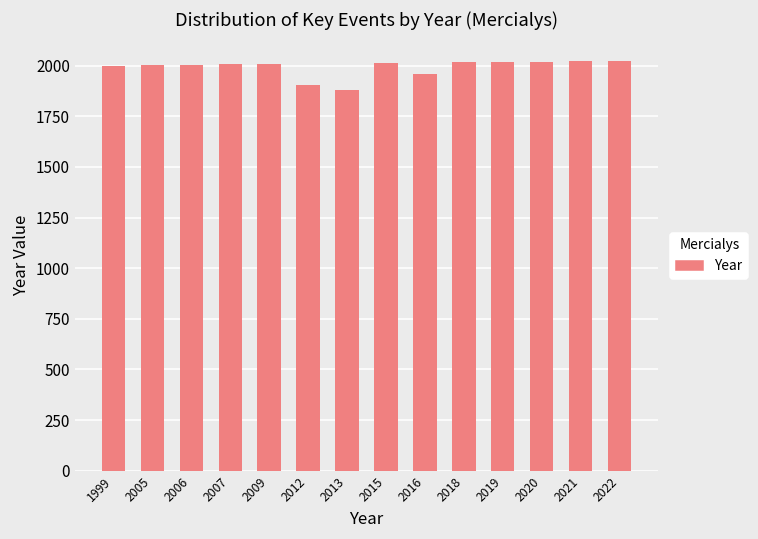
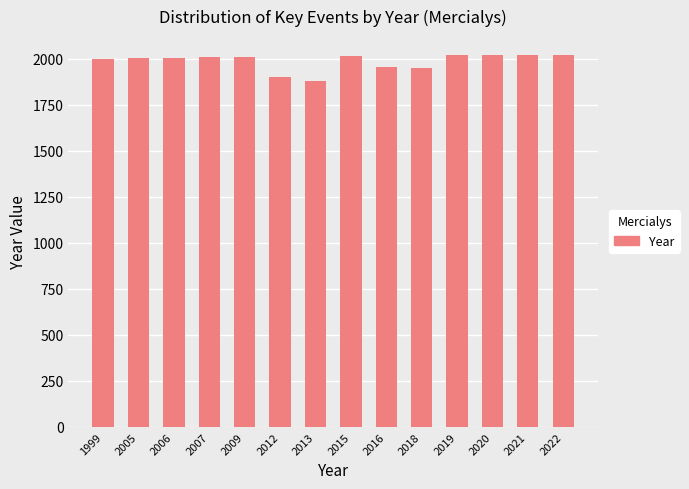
  {
    "1999": 2000,
    "2005": 2010,
    "2006": 2010,
    "2007": 2010,
    "2009": 2010,
    "2012": 1900,
    "2013": 1880,
    "2015": 2020,
    "2016": 1960,
-   "2018": 2020,
+   "2018": 1950,
    "2019": 2020,
    "2020": 2020,
    "2021": 2020,
    "2022": 2020
  }
